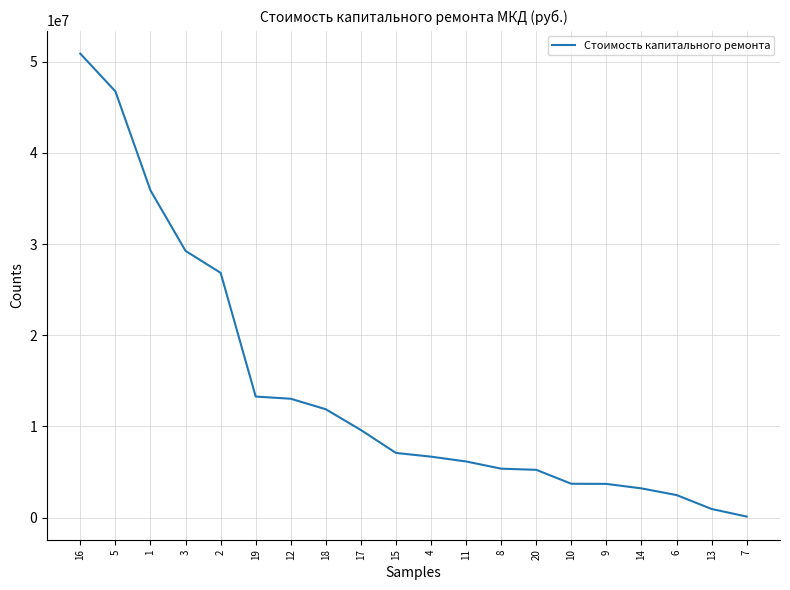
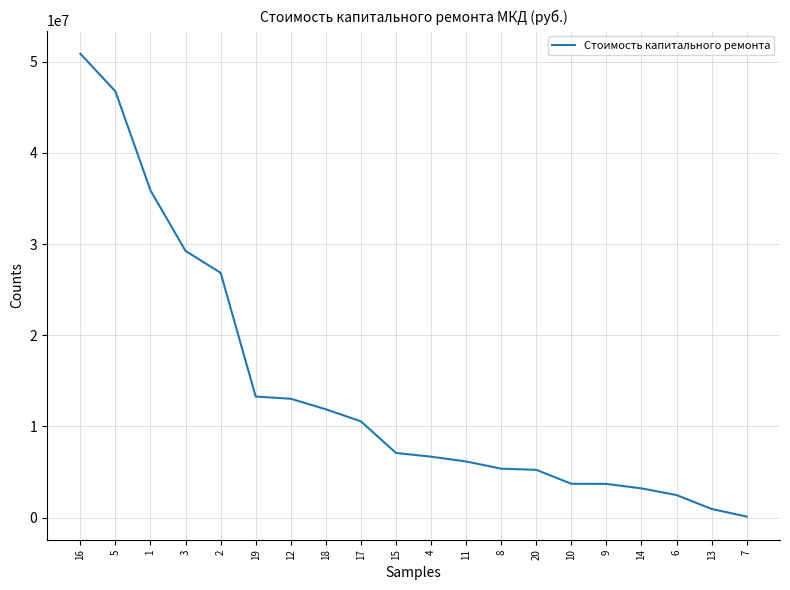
  {
    "16": 51000000,
    "5": 47000000,
    "1": 36000000,
    "3": 29000000,
    "2": 27000000,
    "19": 13000000,
    "12": 13000000,
    "18": 12000000,
-   "17": 10000000,
+   "17": 11000000,
    "15": 7000000,
    "4": 7000000,
    "11": 6000000,
    "8": 5000000,
    "20": 5000000,
    "10": 4000000,
    "9": 4000000,
    "14": 3000000,
    "6": 2000000,
    "13": 1000000,
    "7": 0
  }
